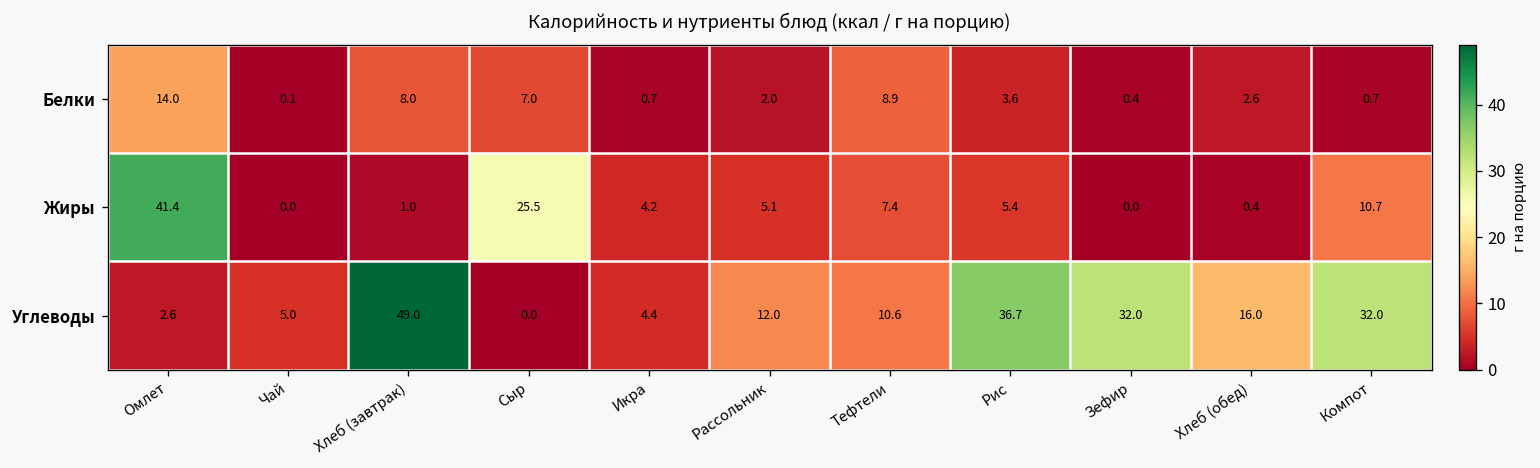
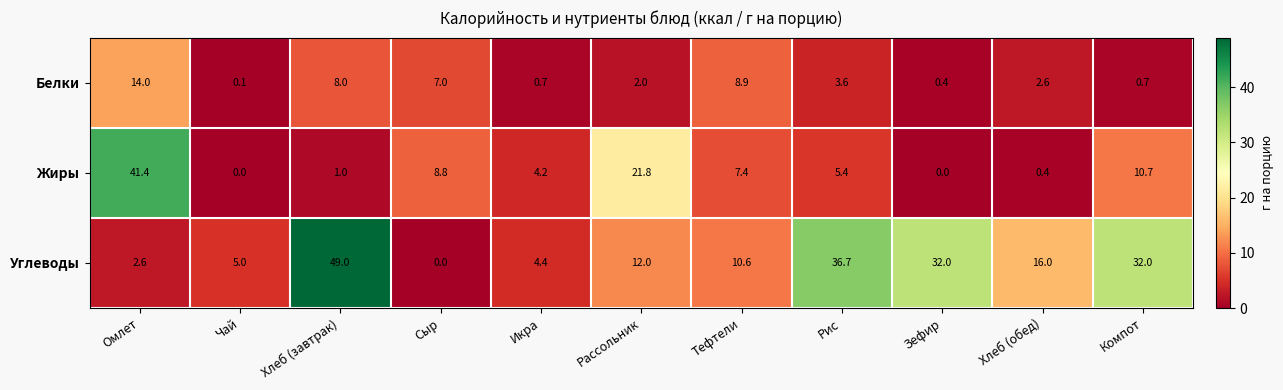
  {
    "Белки": {
      "Омлет": 14.0,
      "Чай": 0.1,
      "Хлеб (завтрак)": 8.0,
      "Сыр": 7.0,
      "Икра": 0.7,
      "Рассольник": 2.0,
      "Тефтели": 8.9,
      "Рис": 3.6,
      "Зефир": 0.4,
      "Хлеб (обед)": 2.6,
      "Компот": 0.7
    },
    "Жиры": {
      "Омлет": 41.4,
      "Чай": 0.0,
      "Хлеб (завтрак)": 1.0,
-     "Сыр": 25.5,
+     "Сыр": 8.8,
      "Икра": 4.2,
-     "Рассольник": 5.1,
+     "Рассольник": 21.8,
      "Тефтели": 7.4,
      "Рис": 5.4,
      "Зефир": 0.0,
      "Хлеб (обед)": 0.4,
      "Компот": 10.7
    },
    "Углеводы": {
      "Омлет": 2.6,
      "Чай": 5.0,
      "Хлеб (завтрак)": 49.0,
      "Сыр": 0.0,
      "Икра": 4.4,
      "Рассольник": 12.0,
      "Тефтели": 10.6,
      "Рис": 36.7,
      "Зефир": 32.0,
      "Хлеб (обед)": 16.0,
      "Компот": 32.0
    }
  }
